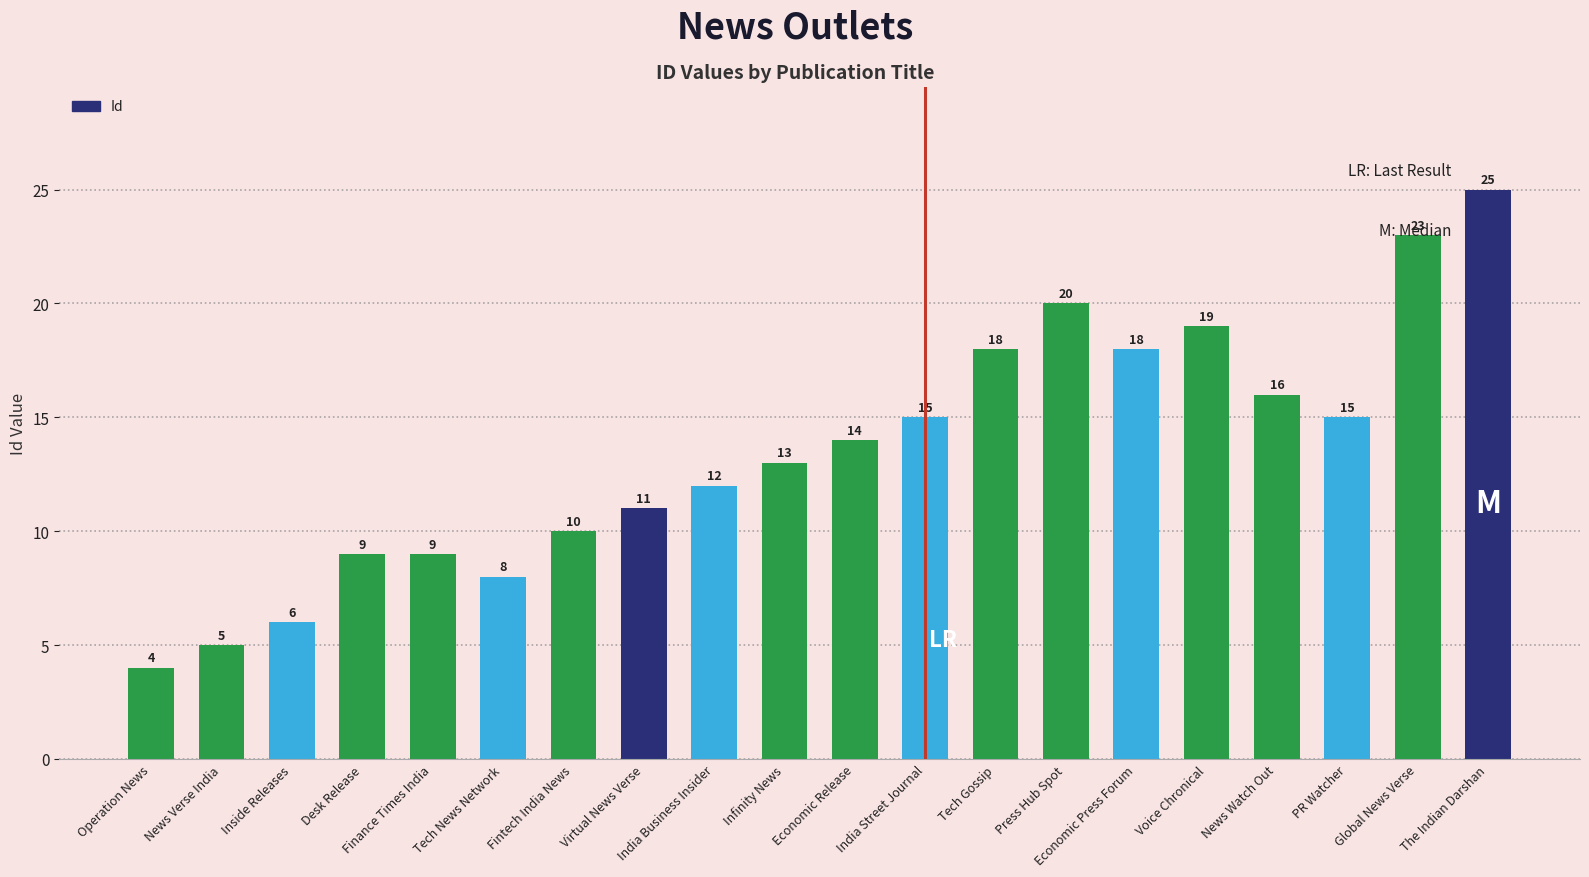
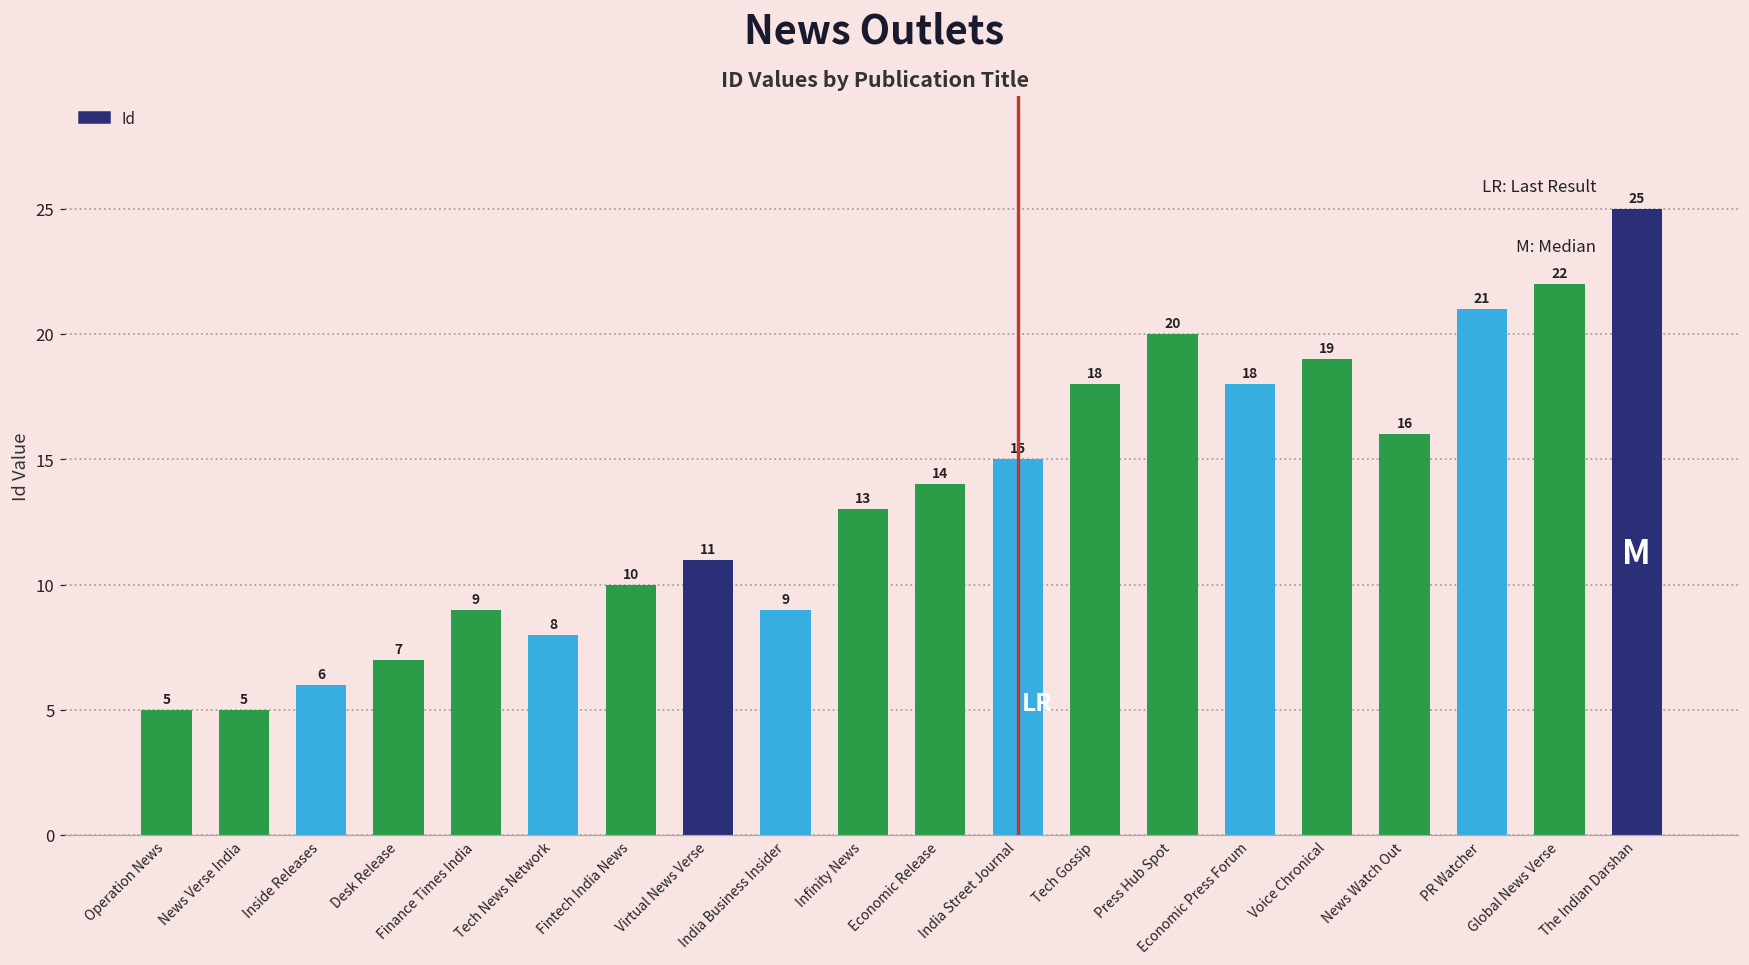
  {
-   "Operation News": 4,
+   "Operation News": 5,
    "News Verse India": 5,
    "Inside Releases": 6,
-   "Desk Release": 9,
+   "Desk Release": 7,
    "Finance Times India": 9,
    "Tech News Network": 8,
    "Fintech India News": 10,
    "Virtual News Verse": 11,
-   "India Business Insider": 12,
+   "India Business Insider": 9,
    "Infinity News": 13,
    "Economic Release": 14,
    "India Street Journal": 15,
    "Tech Gossip": 18,
    "Press Hub Spot": 20,
    "Economic Press Forum": 18,
    "Voice Chronical": 19,
    "News Watch Out": 16,
-   "PR Watcher": 15,
-   "Global News Verse": 23,
+   "PR Watcher": 21,
+   "Global News Verse": 22,
    "The Indian Darshan": 25
  }
